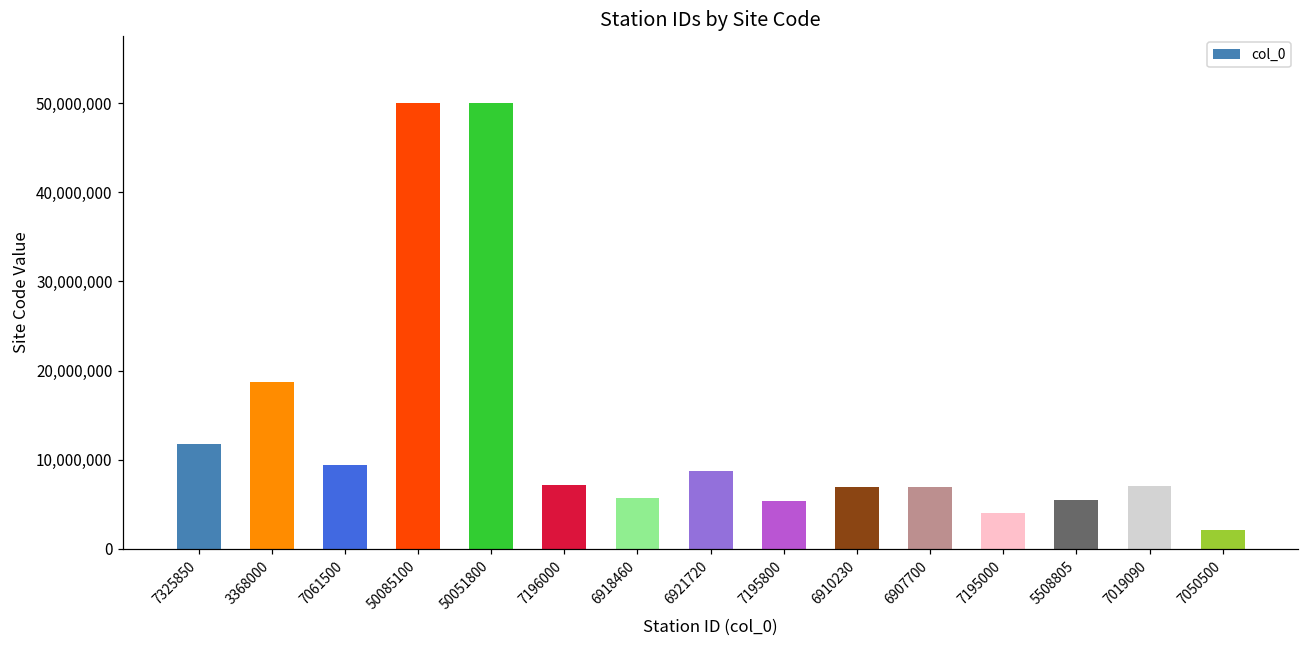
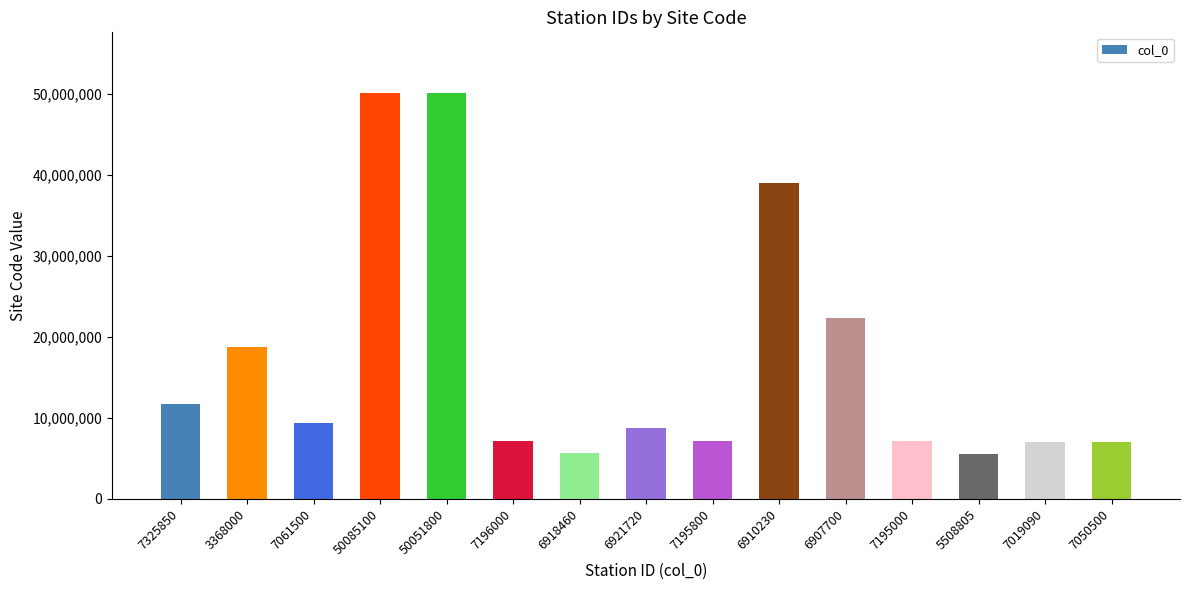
  {
    "7325850": "12,000,000",
    "3368000": "19,000,000",
    "7061500": "9,000,000",
    "50085100": "50,000,000",
    "50051800": "50,000,000",
    "7196000": "7,000,000",
    "6918460": "6,000,000",
    "6921720": "9,000,000",
-   "7195800": "5,000,000",
-   "6910230": "7,000,000",
-   "6907700": "7,000,000",
-   "7195000": "4,000,000",
+   "7195800": "7,000,000",
+   "6910230": "39,000,000",
+   "6907700": "22,000,000",
+   "7195000": "7,000,000",
    "5508805": "6,000,000",
    "7019090": "7,000,000",
-   "7050500": "2,000,000"
+   "7050500": "7,000,000"
  }
